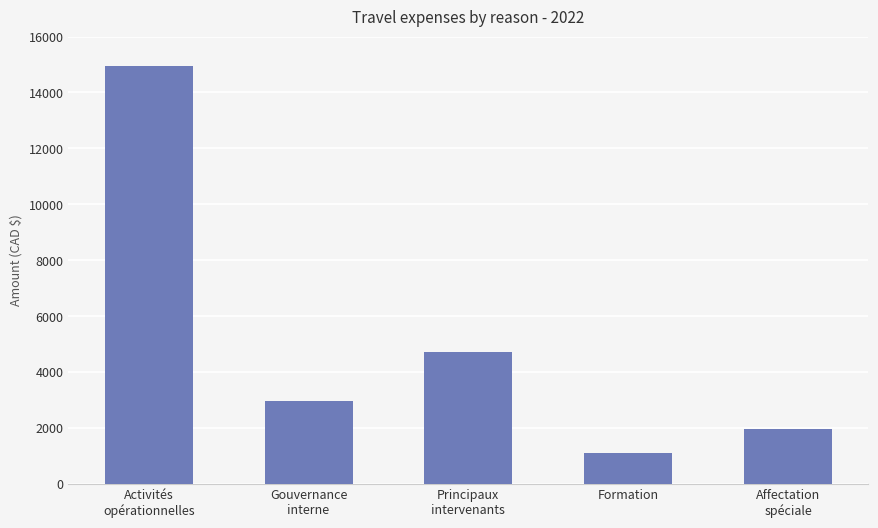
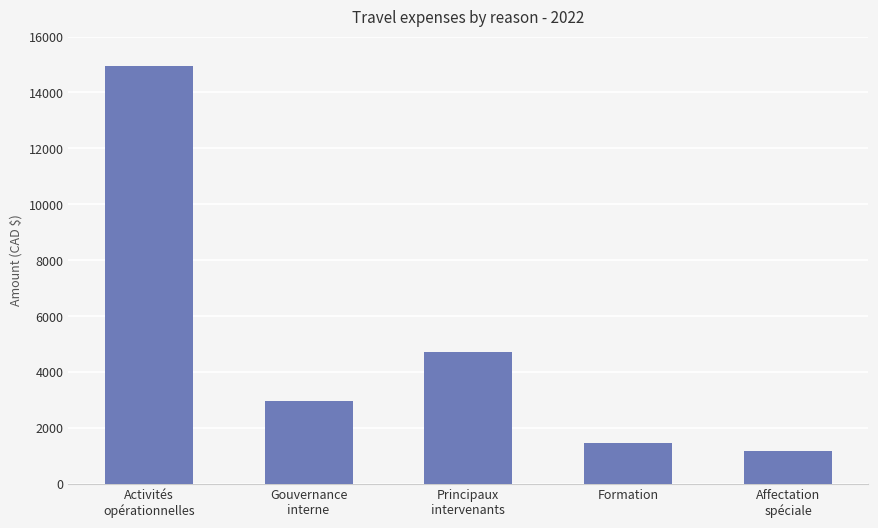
  {
    "Activités opérationnelles": 15000,
    "Gouvernance interne": 3000,
    "Principaux intervenants": 4700,
-   "Formation": 1100,
-   "Affectation spéciale": 2000
+   "Formation": 1500,
+   "Affectation spéciale": 1200
  }
